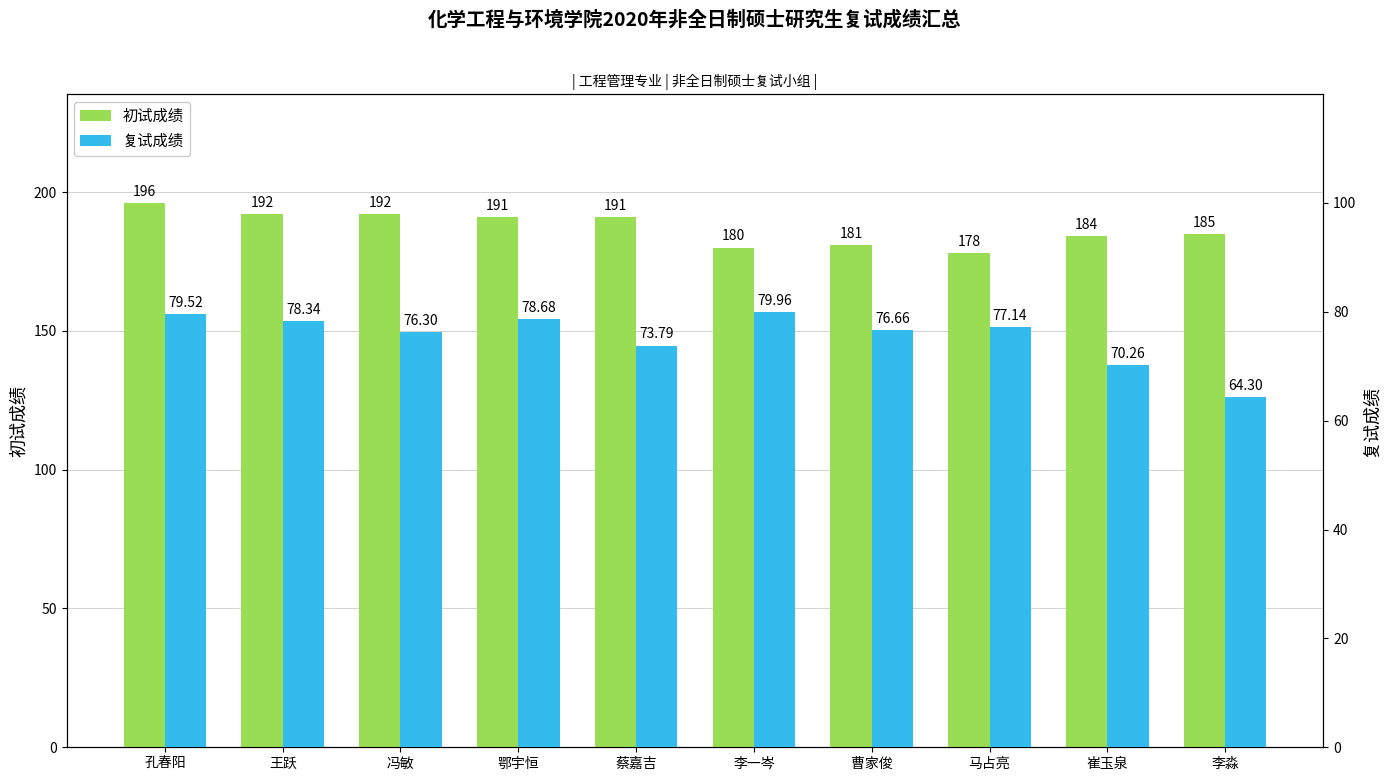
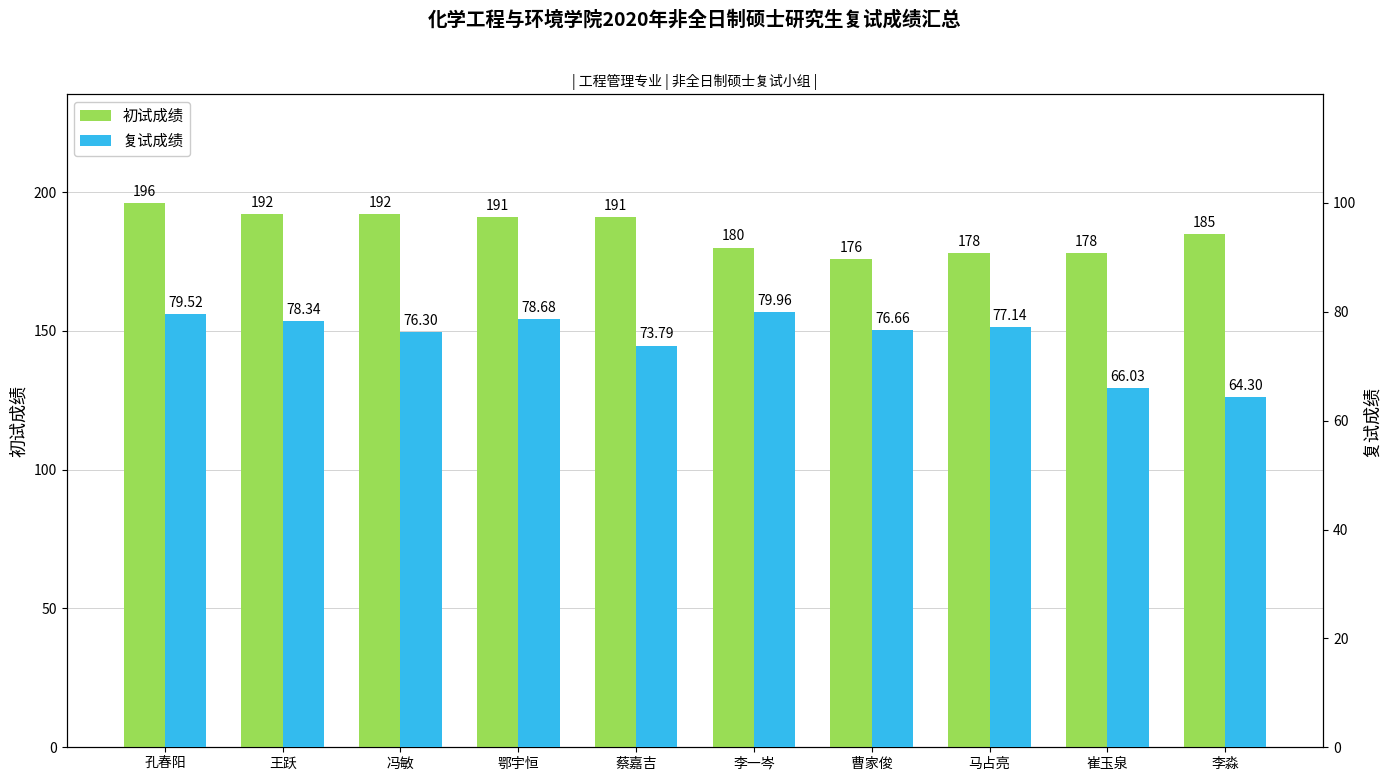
  {
    "初试成绩": {
      "孔春阳": 196,
      "王跃": 192,
      "冯敏": 192,
      "鄂宇恒": 191,
      "蔡嘉吉": 191,
      "李一岑": 180,
-     "曹家俊": 181,
+     "曹家俊": 176,
      "马占亮": 178,
-     "崔玉泉": 184,
+     "崔玉泉": 178,
      "李淼": 185
    },
    "复试成绩": {
      "孔春阳": 79.52,
      "王跃": 78.34,
      "冯敏": 76.30,
      "鄂宇恒": 78.68,
      "蔡嘉吉": 73.79,
      "李一岑": 79.96,
      "曹家俊": 76.66,
      "马占亮": 77.14,
-     "崔玉泉": 70.26,
+     "崔玉泉": 66.03,
      "李淼": 64.30
    }
  }
